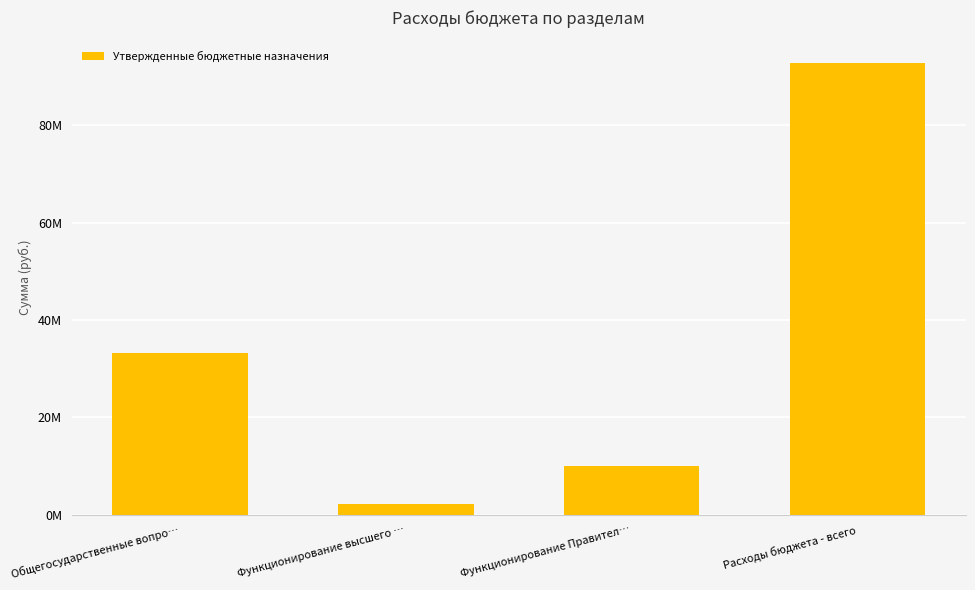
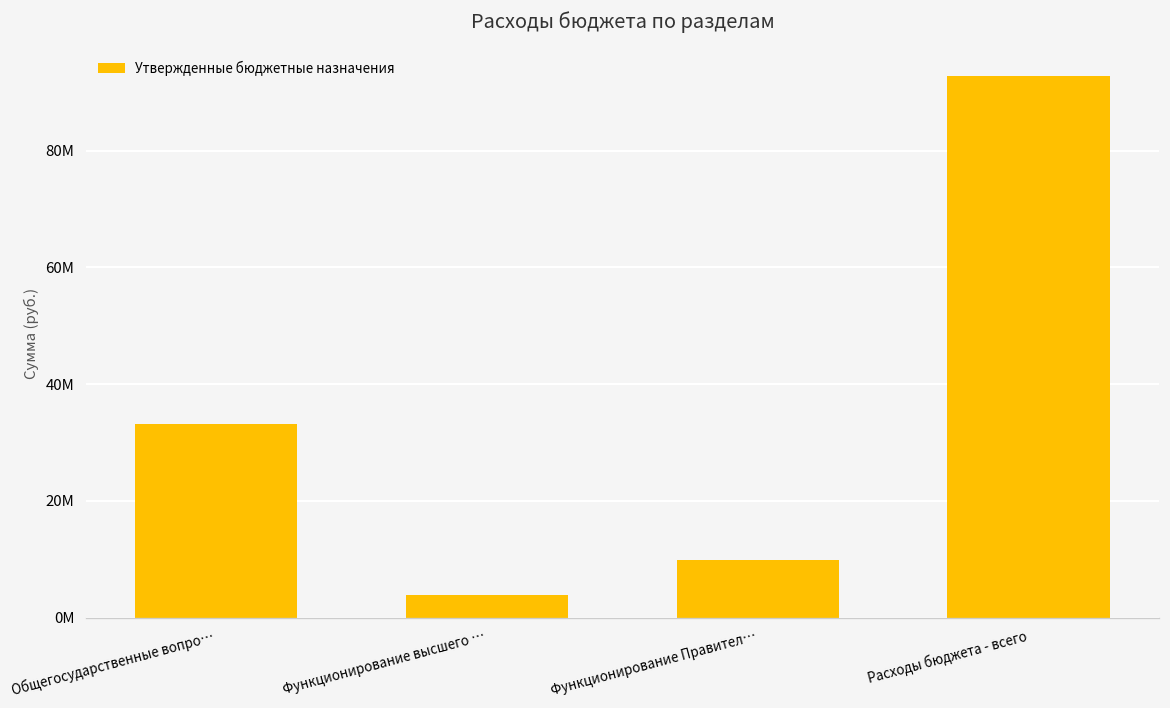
  {
    "Общегосударственные вопро…": "33М",
-   "Функционирование высшего …": "2М",
+   "Функционирование высшего …": "4М",
    "Функционирование Правител…": "10М",
    "Расходы бюджета - всего": "93М"
  }
